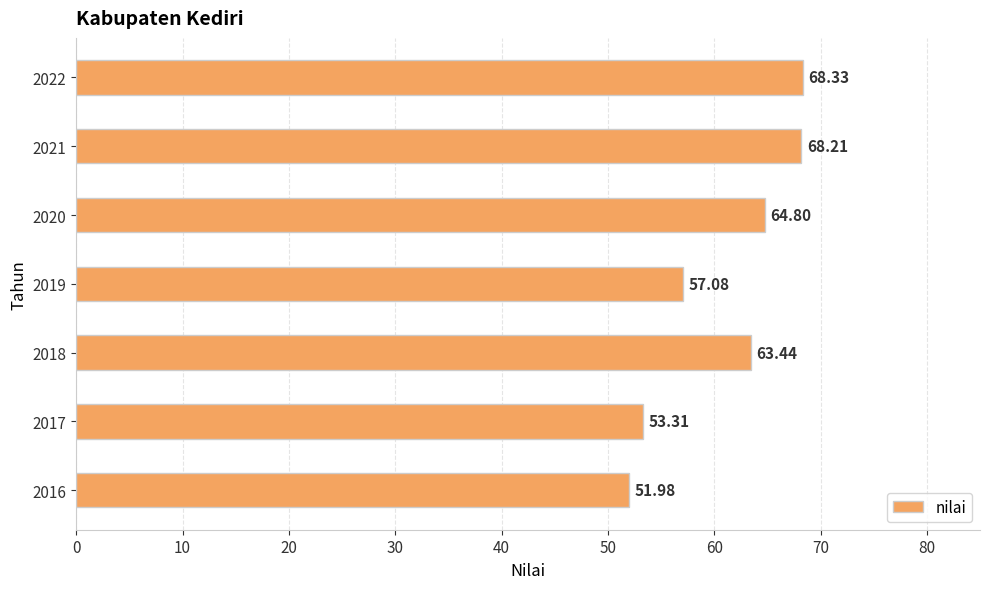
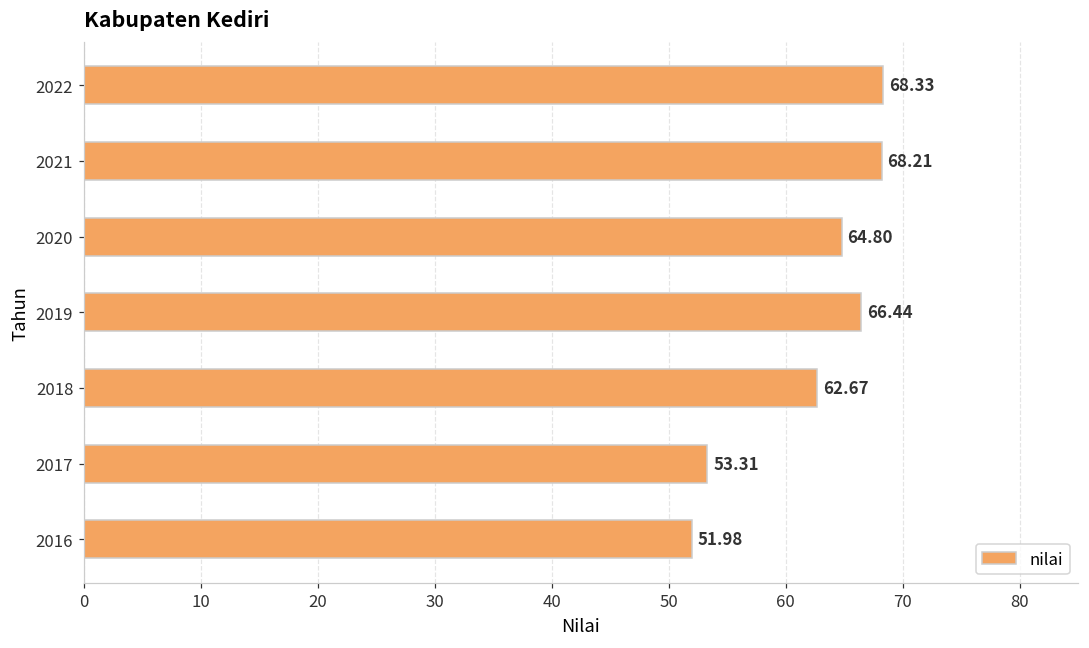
  {
    "2022": 68.33,
    "2021": 68.21,
    "2020": 64.80,
-   "2019": 57.08,
-   "2018": 63.44,
+   "2019": 66.44,
+   "2018": 62.67,
    "2017": 53.31,
    "2016": 51.98
  }
